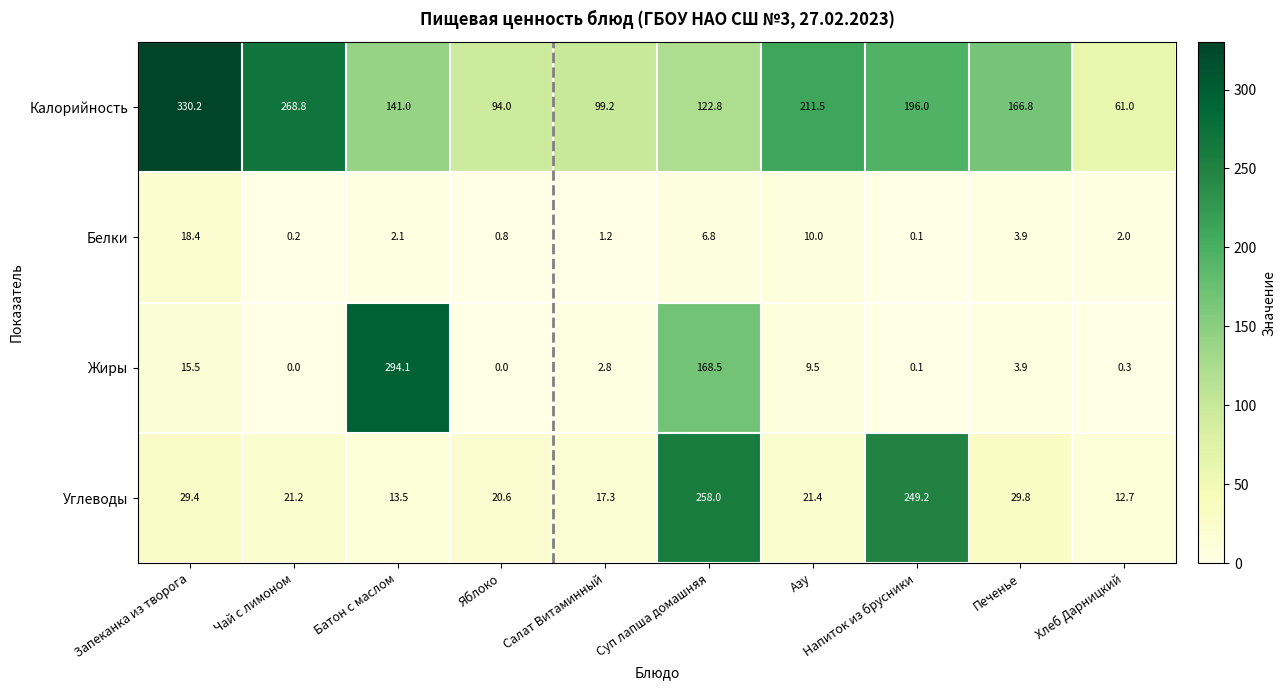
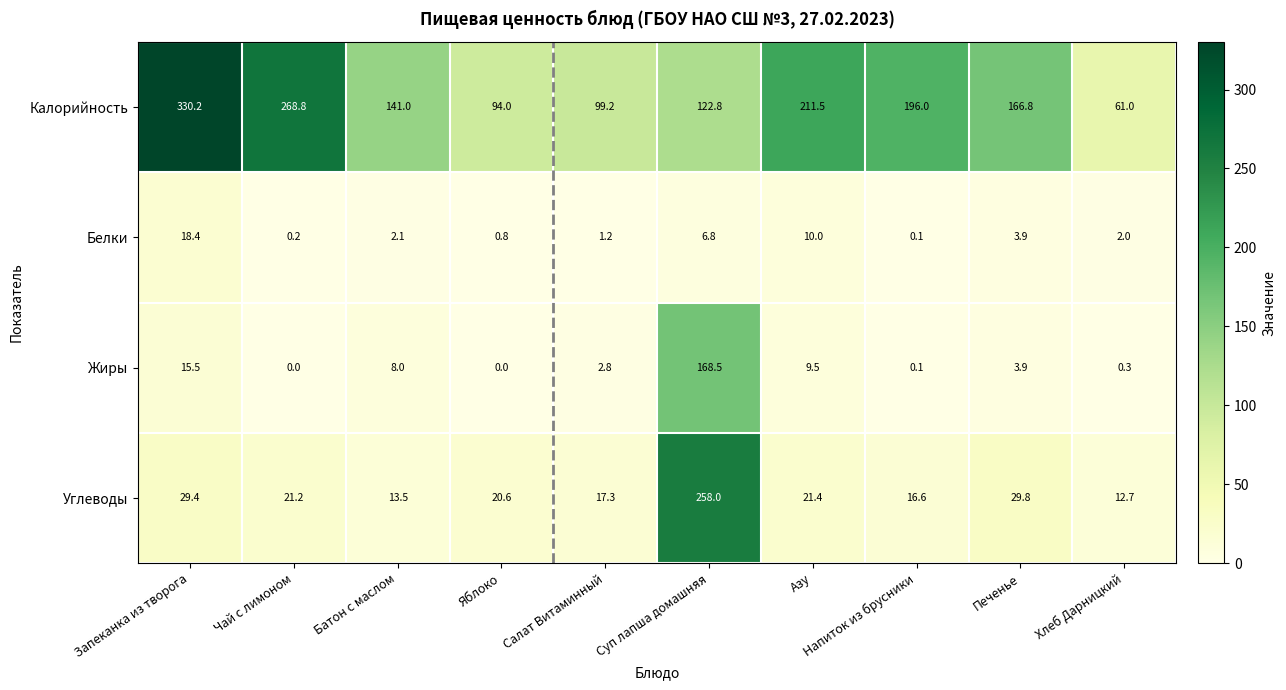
  {
    "Калорийность": {
      "Запеканка из творога": 330.2,
      "Чай с лимоном": 268.8,
      "Батон с маслом": 141.0,
      "Яблоко": 94.0,
      "Салат Витаминный": 99.2,
      "Суп лапша домашняя": 122.8,
      "Азу": 211.5,
      "Напиток из брусники": 196.0,
      "Печенье": 166.8,
      "Хлеб Дарницкий": 61.0
    },
    "Белки": {
      "Запеканка из творога": 18.4,
      "Чай с лимоном": 0.2,
      "Батон с маслом": 2.1,
      "Яблоко": 0.8,
      "Салат Витаминный": 1.2,
      "Суп лапша домашняя": 6.8,
      "Азу": 10.0,
      "Напиток из брусники": 0.1,
      "Печенье": 3.9,
      "Хлеб Дарницкий": 2.0
    },
    "Жиры": {
      "Запеканка из творога": 15.5,
      "Чай с лимоном": 0.0,
-     "Батон с маслом": 294.1,
+     "Батон с маслом": 8.0,
      "Яблоко": 0.0,
      "Салат Витаминный": 2.8,
      "Суп лапша домашняя": 168.5,
      "Азу": 9.5,
      "Напиток из брусники": 0.1,
      "Печенье": 3.9,
      "Хлеб Дарницкий": 0.3
    },
    "Углеводы": {
      "Запеканка из творога": 29.4,
      "Чай с лимоном": 21.2,
      "Батон с маслом": 13.5,
      "Яблоко": 20.6,
      "Салат Витаминный": 17.3,
      "Суп лапша домашняя": 258.0,
      "Азу": 21.4,
-     "Напиток из брусники": 249.2,
+     "Напиток из брусники": 16.6,
      "Печенье": 29.8,
      "Хлеб Дарницкий": 12.7
    }
  }
